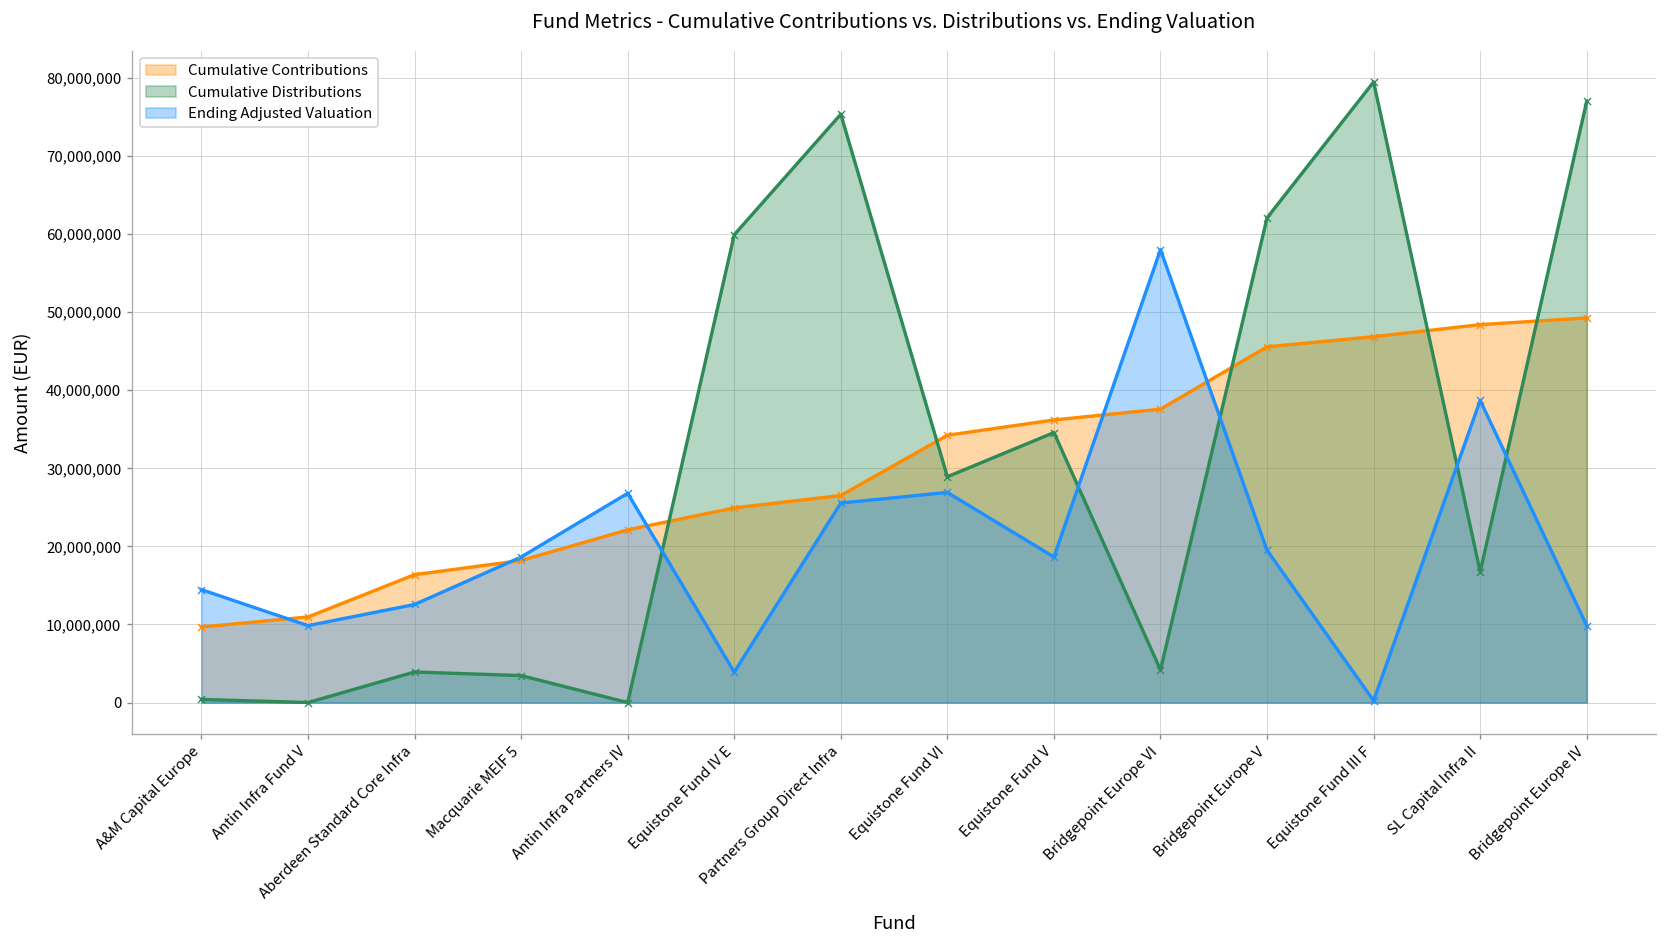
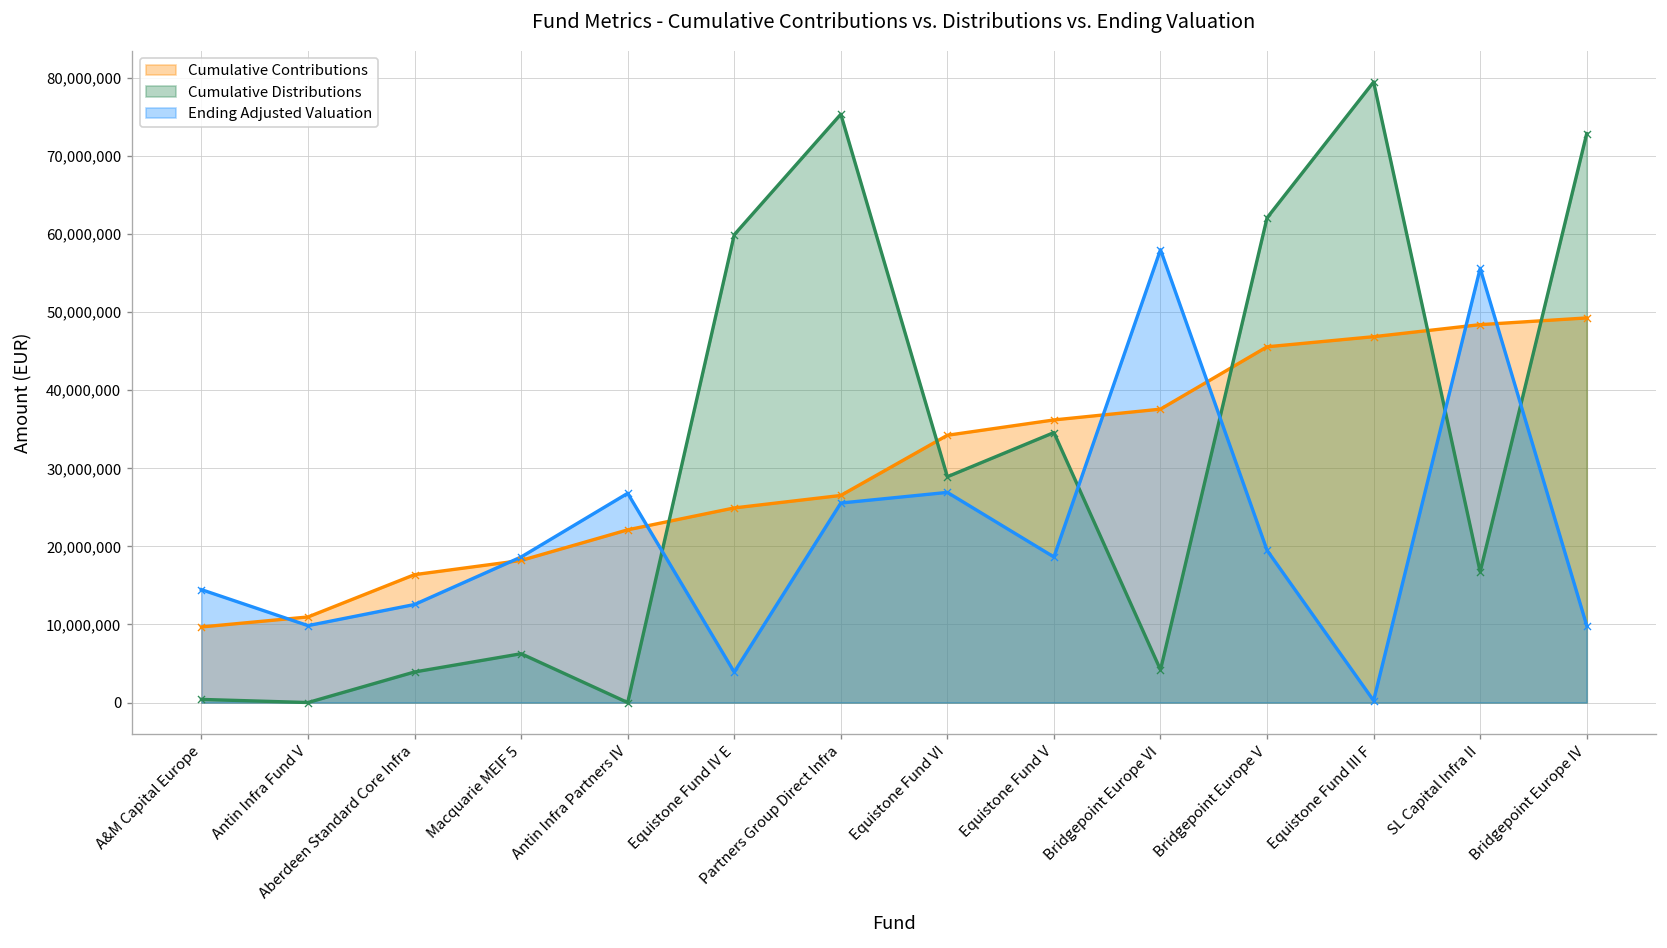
  {
    "Cumulative Contributions": {
      "A&M Capital Europe": "10,000,000",
      "Antin Infra Fund V": "11,000,000",
      "Aberdeen Standard Core Infra": "16,000,000",
      "Macquarie MEIF 5": "18,000,000",
      "Antin Infra Partners IV": "22,000,000",
      "Equistone Fund IV E": "25,000,000",
      "Partners Group Direct Infra": "27,000,000",
      "Equistone Fund VI": "34,000,000",
      "Equistone Fund V": "36,000,000",
      "Bridgepoint Europe VI": "38,000,000",
      "Bridgepoint Europe V": "46,000,000",
      "Equistone Fund III F": "47,000,000",
      "SL Capital Infra II": "48,000,000",
      "Bridgepoint Europe IV": "49,000,000"
    },
    "Cumulative Distributions": {
      "A&M Capital Europe": "0",
      "Antin Infra Fund V": "0",
      "Aberdeen Standard Core Infra": "4,000,000",
-     "Macquarie MEIF 5": "3,000,000",
+     "Macquarie MEIF 5": "6,000,000",
      "Antin Infra Partners IV": "0",
      "Equistone Fund IV E": "60,000,000",
      "Partners Group Direct Infra": "75,000,000",
      "Equistone Fund VI": "29,000,000",
      "Equistone Fund V": "35,000,000",
      "Bridgepoint Europe VI": "4,000,000",
      "Bridgepoint Europe V": "62,000,000",
      "Equistone Fund III F": "79,000,000",
      "SL Capital Infra II": "17,000,000",
-     "Bridgepoint Europe IV": "77,000,000"
+     "Bridgepoint Europe IV": "73,000,000"
    },
    "Ending Adjusted Valuation": {
      "A&M Capital Europe": "14,000,000",
      "Antin Infra Fund V": "10,000,000",
      "Aberdeen Standard Core Infra": "13,000,000",
      "Macquarie MEIF 5": "19,000,000",
      "Antin Infra Partners IV": "27,000,000",
      "Equistone Fund IV E": "4,000,000",
      "Partners Group Direct Infra": "26,000,000",
      "Equistone Fund VI": "27,000,000",
      "Equistone Fund V": "19,000,000",
      "Bridgepoint Europe VI": "58,000,000",
      "Bridgepoint Europe V": "20,000,000",
      "Equistone Fund III F": "0",
-     "SL Capital Infra II": "39,000,000",
+     "SL Capital Infra II": "56,000,000",
      "Bridgepoint Europe IV": "10,000,000"
    }
  }
